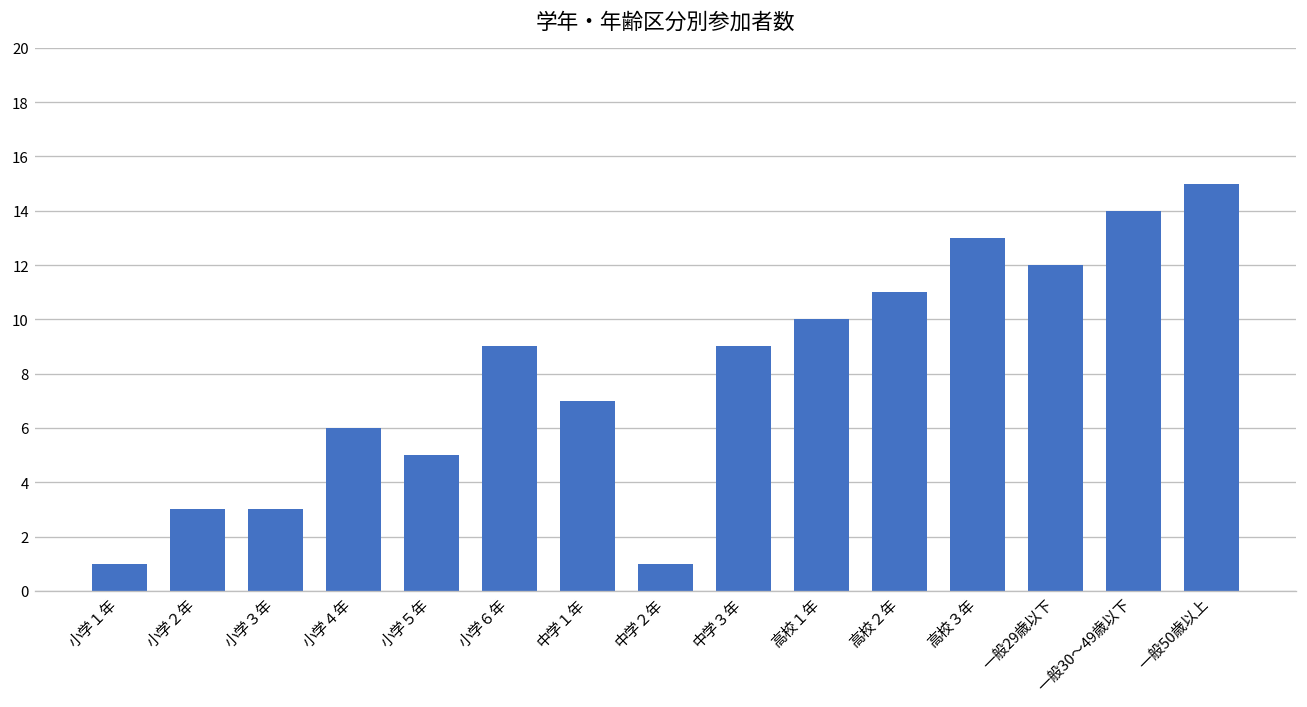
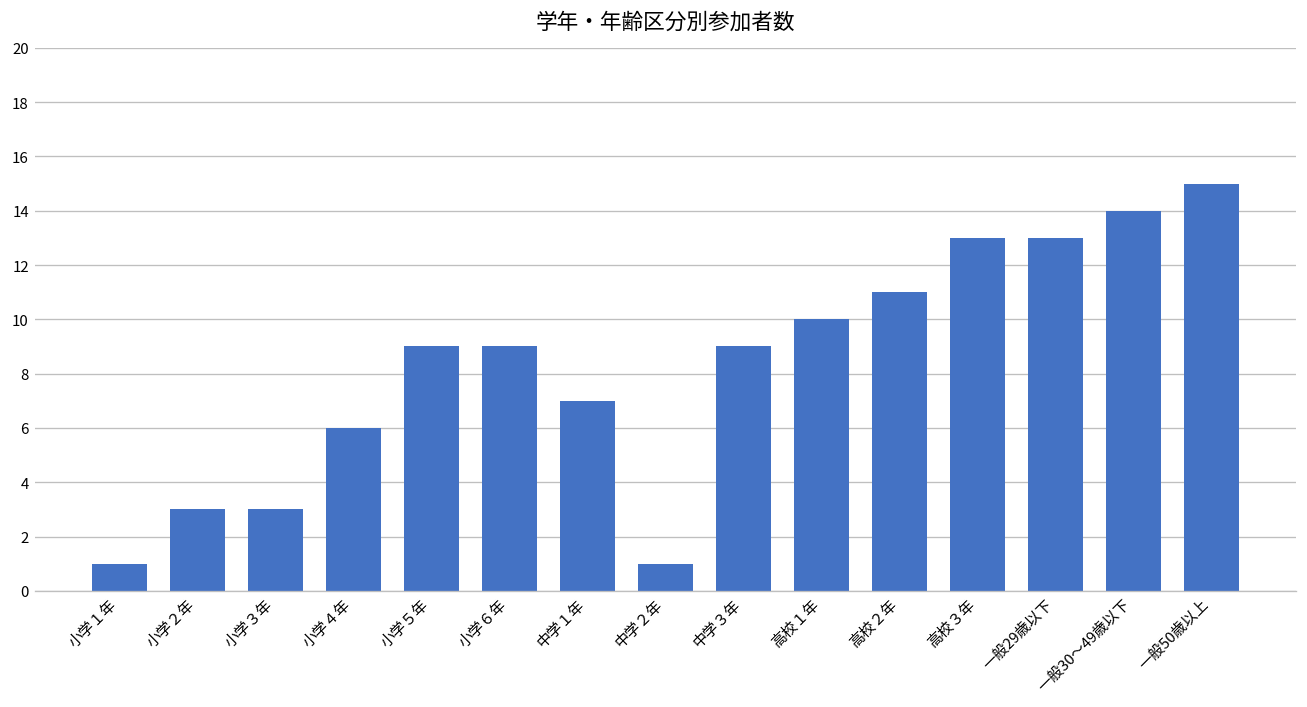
  {
    "小学１年": 1,
    "小学２年": 3,
    "小学３年": 3,
    "小学４年": 6,
-   "小学５年": 5,
+   "小学５年": 9,
    "小学６年": 9,
    "中学１年": 7,
    "中学２年": 1,
    "中学３年": 9,
    "高校１年": 10,
    "高校２年": 11,
    "高校３年": 13,
-   "一般29歳以下": 12,
+   "一般29歳以下": 13,
    "一般30～49歳以下": 14,
    "一般50歳以上": 15
  }
